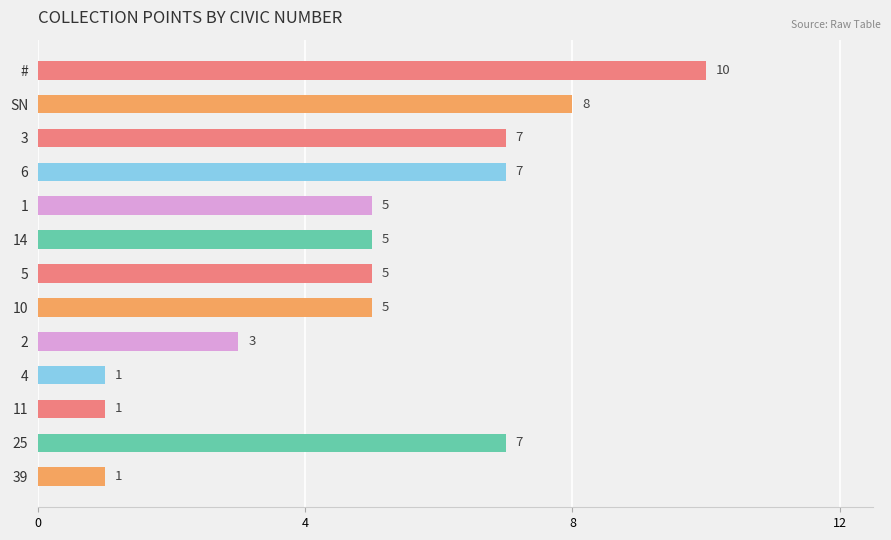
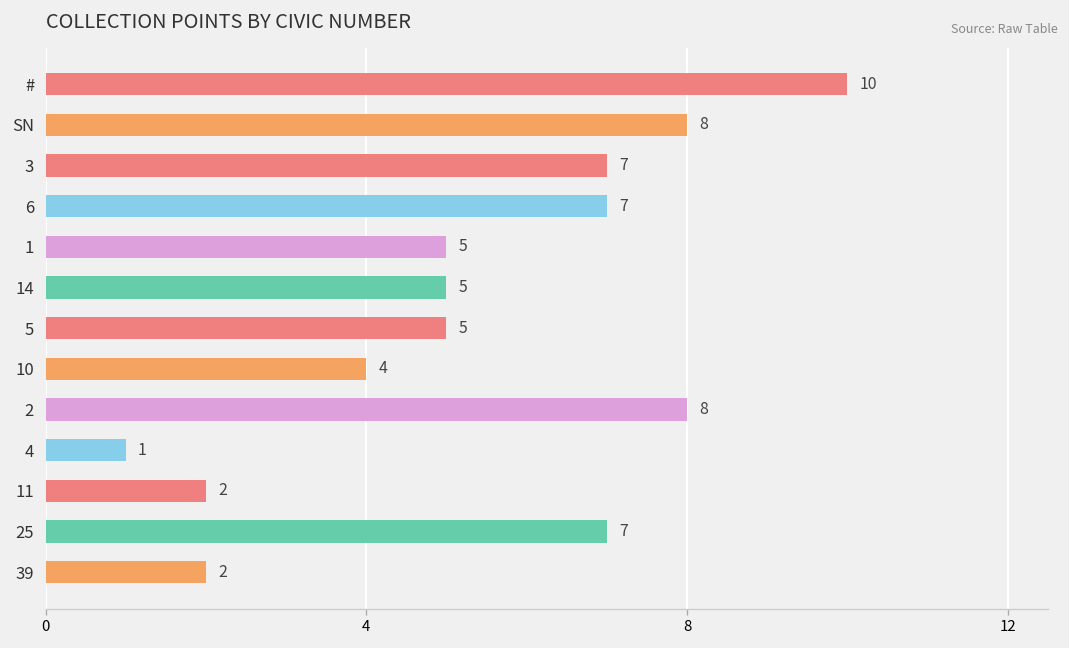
  {
    "#": 10,
    "SN": 8,
    "3": 7,
    "6": 7,
    "1": 5,
    "14": 5,
    "5": 5,
-   "10": 5,
-   "2": 3,
+   "10": 4,
+   "2": 8,
    "4": 1,
-   "11": 1,
+   "11": 2,
    "25": 7,
-   "39": 1
+   "39": 2
  }
